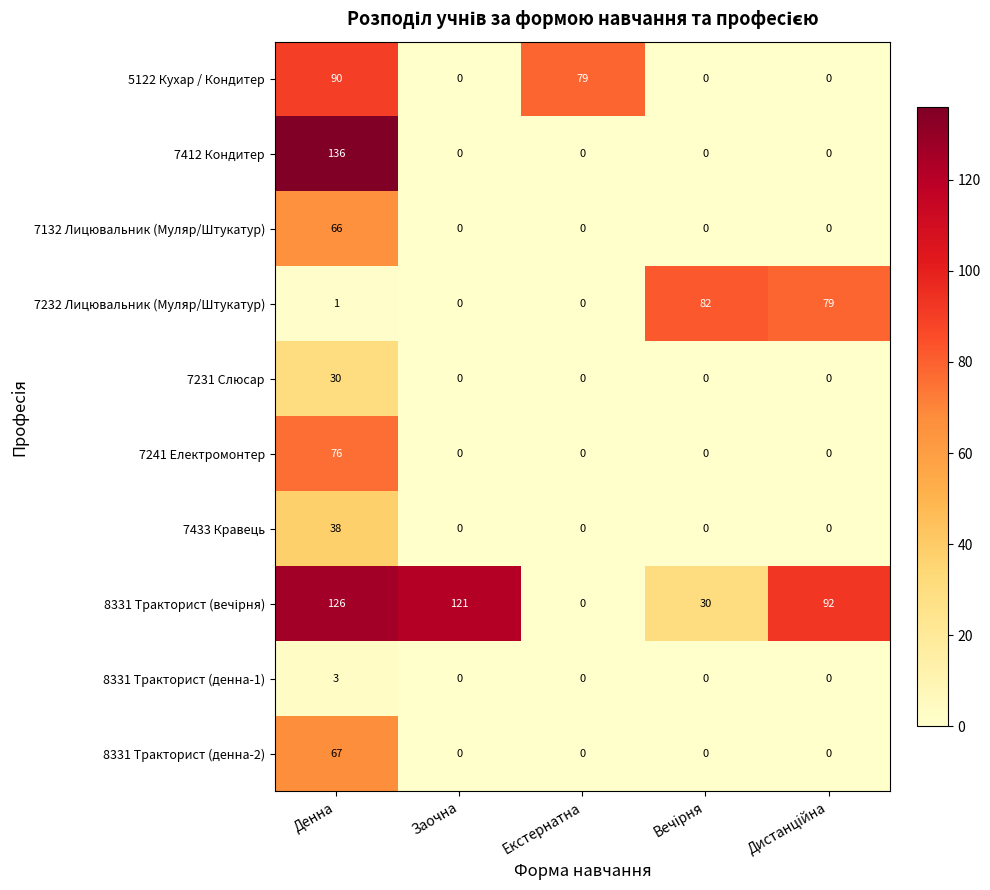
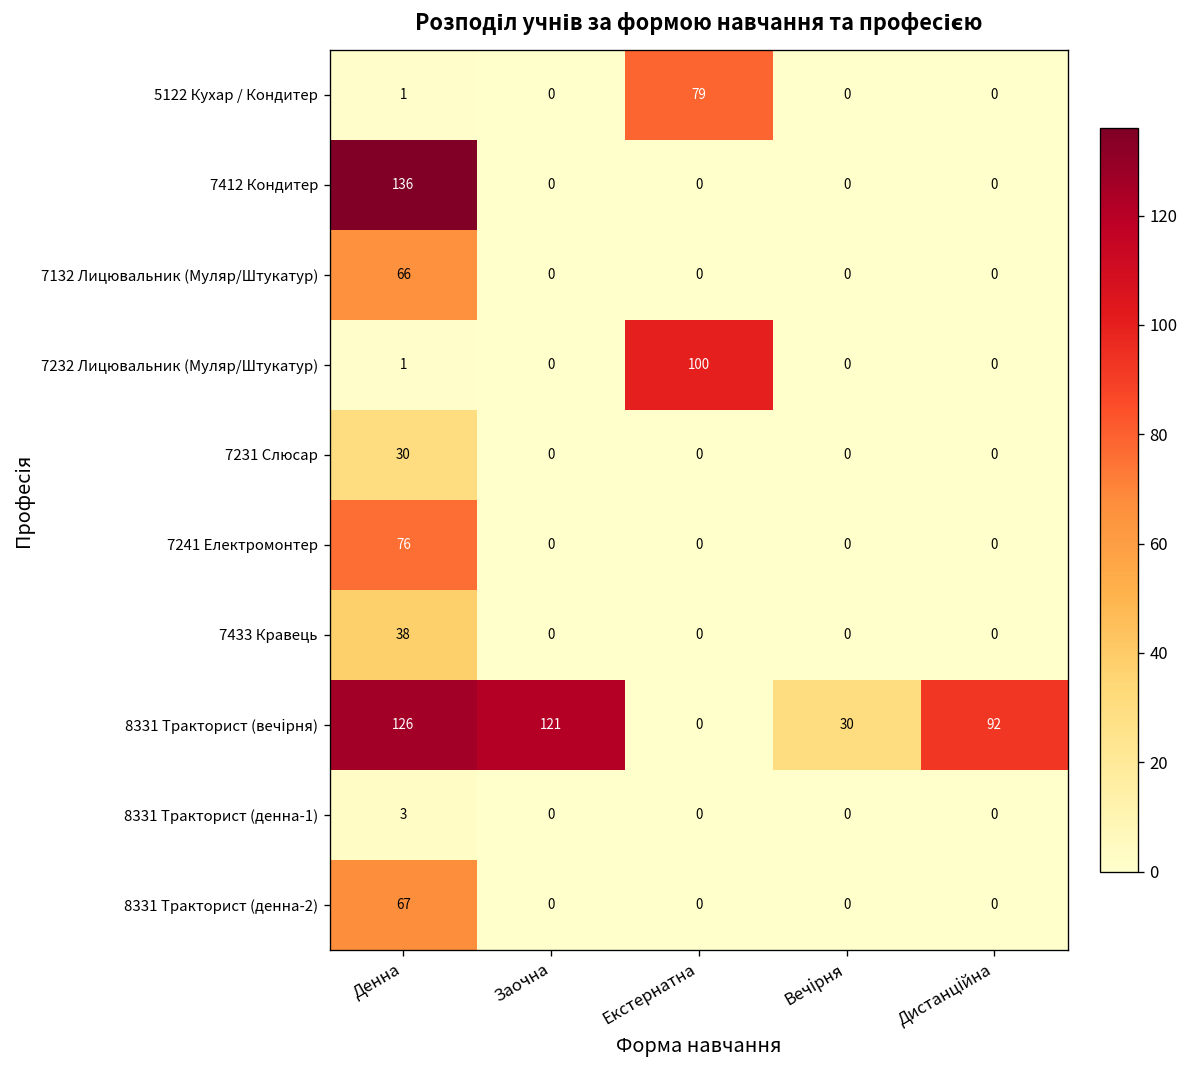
  {
    "5122 Кухар / Кондитер": {
-     "Денна": 90,
+     "Денна": 1,
      "Заочна": 0,
      "Екстернатна": 79,
      "Вечірня": 0,
      "Дистанційна": 0
    },
    "7412 Кондитер": {
      "Денна": 136,
      "Заочна": 0,
      "Екстернатна": 0,
      "Вечірня": 0,
      "Дистанційна": 0
    },
    "7132 Лицювальник (Муляр/Штукатур)": {
      "Денна": 66,
      "Заочна": 0,
      "Екстернатна": 0,
      "Вечірня": 0,
      "Дистанційна": 0
    },
    "7232 Лицювальник (Муляр/Штукатур)": {
      "Денна": 1,
      "Заочна": 0,
-     "Екстернатна": 0,
-     "Вечірня": 82,
-     "Дистанційна": 79
+     "Екстернатна": 100,
+     "Вечірня": 0,
+     "Дистанційна": 0
    },
    "7231 Слюсар": {
      "Денна": 30,
      "Заочна": 0,
      "Екстернатна": 0,
      "Вечірня": 0,
      "Дистанційна": 0
    },
    "7241 Електромонтер": {
      "Денна": 76,
      "Заочна": 0,
      "Екстернатна": 0,
      "Вечірня": 0,
      "Дистанційна": 0
    },
    "7433 Кравець": {
      "Денна": 38,
      "Заочна": 0,
      "Екстернатна": 0,
      "Вечірня": 0,
      "Дистанційна": 0
    },
    "8331 Тракторист (вечірня)": {
      "Денна": 126,
      "Заочна": 121,
      "Екстернатна": 0,
      "Вечірня": 30,
      "Дистанційна": 92
    },
    "8331 Тракторист (денна-1)": {
      "Денна": 3,
      "Заочна": 0,
      "Екстернатна": 0,
      "Вечірня": 0,
      "Дистанційна": 0
    },
    "8331 Тракторист (денна-2)": {
      "Денна": 67,
      "Заочна": 0,
      "Екстернатна": 0,
      "Вечірня": 0,
      "Дистанційна": 0
    }
  }
